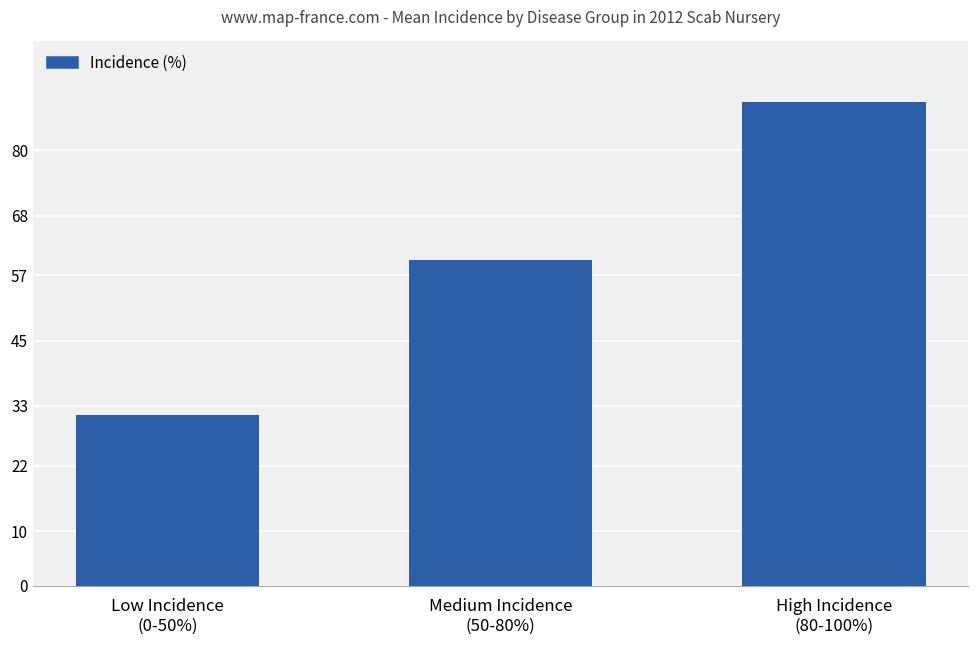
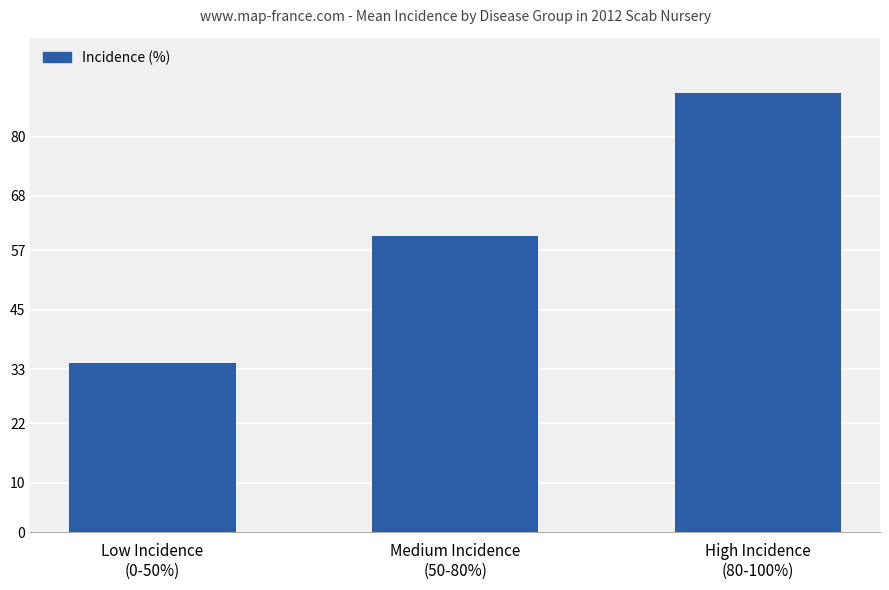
  {
-   "Low Incidence (0-50%)": 31,
+   "Low Incidence (0-50%)": 34,
    "Medium Incidence (50-80%)": 60,
    "High Incidence (80-100%)": 89
  }
